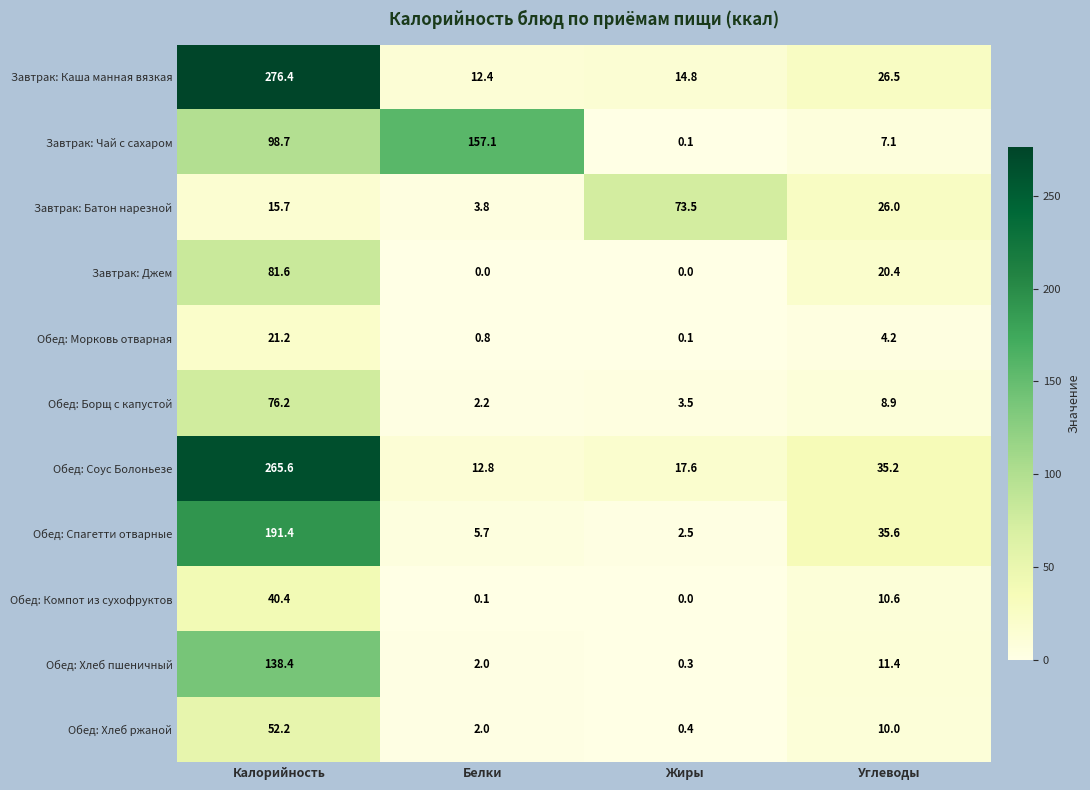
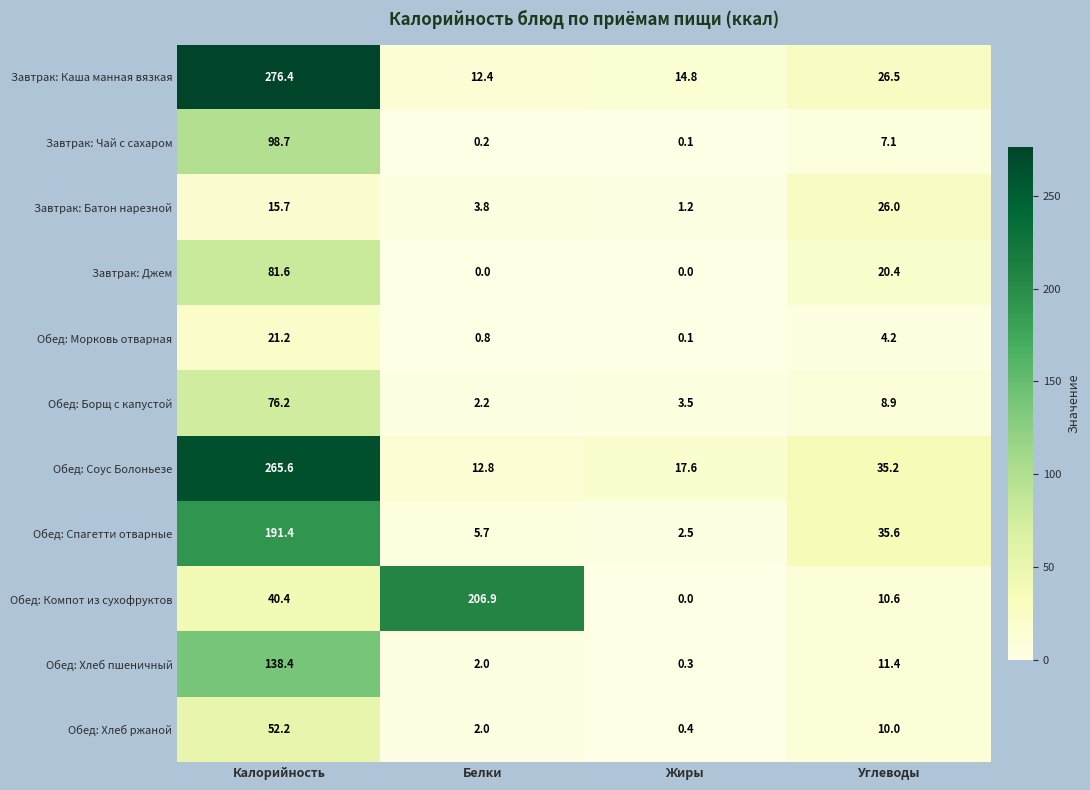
  {
    "Завтрак: Каша манная вязкая": {
      "Калорийность": 276.4,
      "Белки": 12.4,
      "Жиры": 14.8,
      "Углеводы": 26.5
    },
    "Завтрак: Чай с сахаром": {
      "Калорийность": 98.7,
-     "Белки": 157.1,
+     "Белки": 0.2,
      "Жиры": 0.1,
      "Углеводы": 7.1
    },
    "Завтрак: Батон нарезной": {
      "Калорийность": 15.7,
      "Белки": 3.8,
-     "Жиры": 73.5,
+     "Жиры": 1.2,
      "Углеводы": 26.0
    },
    "Завтрак: Джем": {
      "Калорийность": 81.6,
      "Белки": 0.0,
      "Жиры": 0.0,
      "Углеводы": 20.4
    },
    "Обед: Морковь отварная": {
      "Калорийность": 21.2,
      "Белки": 0.8,
      "Жиры": 0.1,
      "Углеводы": 4.2
    },
    "Обед: Борщ с капустой": {
      "Калорийность": 76.2,
      "Белки": 2.2,
      "Жиры": 3.5,
      "Углеводы": 8.9
    },
    "Обед: Соус Болоньезе": {
      "Калорийность": 265.6,
      "Белки": 12.8,
      "Жиры": 17.6,
      "Углеводы": 35.2
    },
    "Обед: Спагетти отварные": {
      "Калорийность": 191.4,
      "Белки": 5.7,
      "Жиры": 2.5,
      "Углеводы": 35.6
    },
    "Обед: Компот из сухофруктов": {
      "Калорийность": 40.4,
-     "Белки": 0.1,
+     "Белки": 206.9,
      "Жиры": 0.0,
      "Углеводы": 10.6
    },
    "Обед: Хлеб пшеничный": {
      "Калорийность": 138.4,
      "Белки": 2.0,
      "Жиры": 0.3,
      "Углеводы": 11.4
    },
    "Обед: Хлеб ржаной": {
      "Калорийность": 52.2,
      "Белки": 2.0,
      "Жиры": 0.4,
      "Углеводы": 10.0
    }
  }
